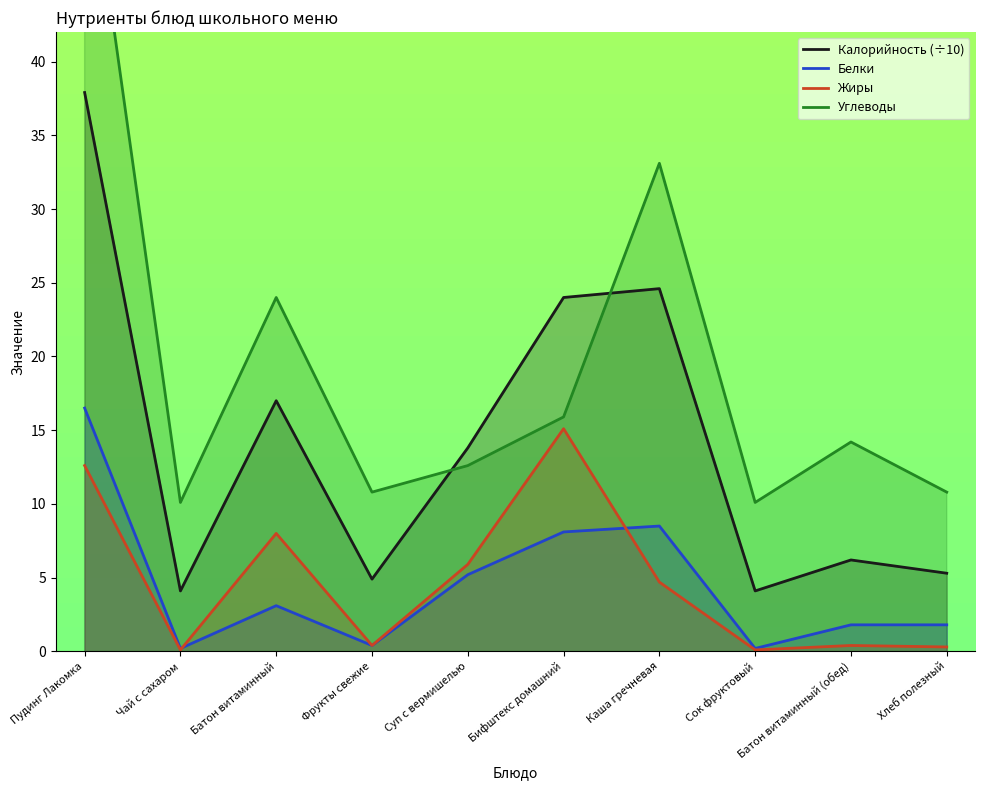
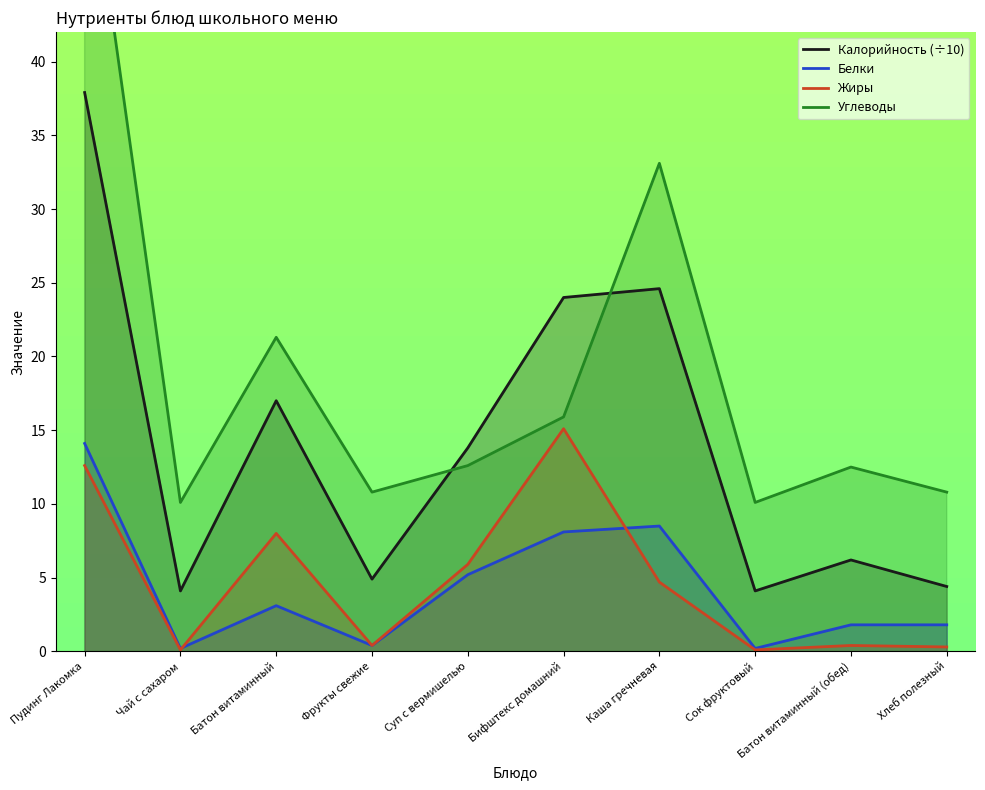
  {
    "Калорийность (÷10)": {
      "Пудинг Лакомка": 37.9,
      "Чай с сахаром": 4.1,
      "Батон витаминный": 17.0,
      "Фрукты свежие": 4.9,
      "Суп с вермишелью": 13.8,
      "Бифштекс домашний": 24.0,
      "Каша гречневая": 24.6,
      "Сок фруктовый": 4.1,
      "Батон витаминный (обед)": 6.2,
-     "Хлеб полезный": 5.3
+     "Хлеб полезный": 4.4
    },
    "Белки": {
-     "Пудинг Лакомка": 16.5,
+     "Пудинг Лакомка": 14.1,
      "Батон витаминный": 3.1,
      "Суп с вермишелью": 5.2,
      "Бифштекс домашний": 8.1,
      "Каша гречневая": 8.5,
      "Батон витаминный (обед)": 1.8,
      "Хлеб полезный": 1.8
    },
    "Жиры": {
      "Пудинг Лакомка": 12.6,
      "Батон витаминный": 8.0,
      "Суп с вермишелью": 5.9,
      "Бифштекс домашний": 15.1,
      "Каша гречневая": 4.7,
      "Батон витаминный (обед)": 0.4,
      "Хлеб полезный": 0.3
    },
    "Углеводы": {
      "Чай с сахаром": 10.1,
-     "Батон витаминный": 24.0,
+     "Батон витаминный": 21.3,
      "Фрукты свежие": 10.8,
      "Суп с вермишелью": 12.6,
      "Бифштекс домашний": 15.9,
      "Каша гречневая": 33.1,
      "Сок фруктовый": 10.1,
-     "Батон витаминный (обед)": 14.2,
+     "Батон витаминный (обед)": 12.5,
      "Хлеб полезный": 10.8
    }
  }
